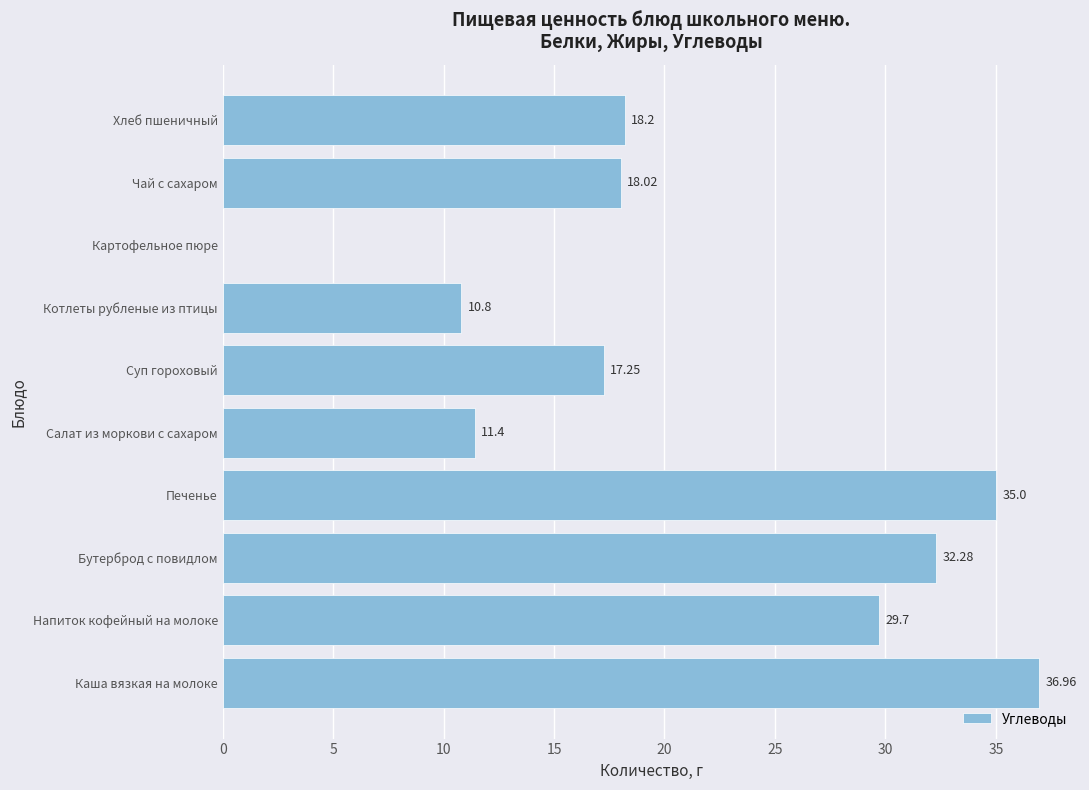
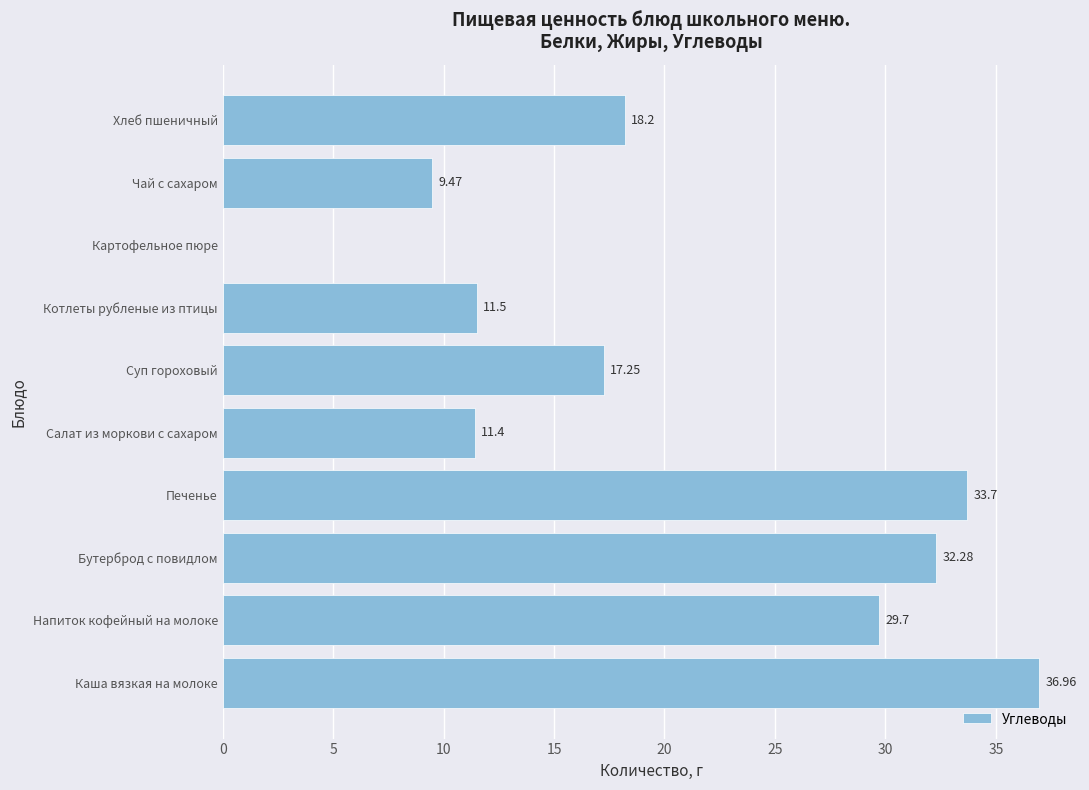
  {
    "Хлеб пшеничный": 18.2,
-   "Чай с сахаром": 18.02,
-   "Котлеты рубленые из птицы": 10.8,
+   "Чай с сахаром": 9.47,
+   "Котлеты рубленые из птицы": 11.5,
    "Суп гороховый": 17.25,
    "Салат из моркови с сахаром": 11.4,
-   "Печенье": 35.0,
+   "Печенье": 33.7,
    "Бутерброд с повидлом": 32.28,
    "Напиток кофейный на молоке": 29.7,
    "Каша вязкая на молоке": 36.96
  }
